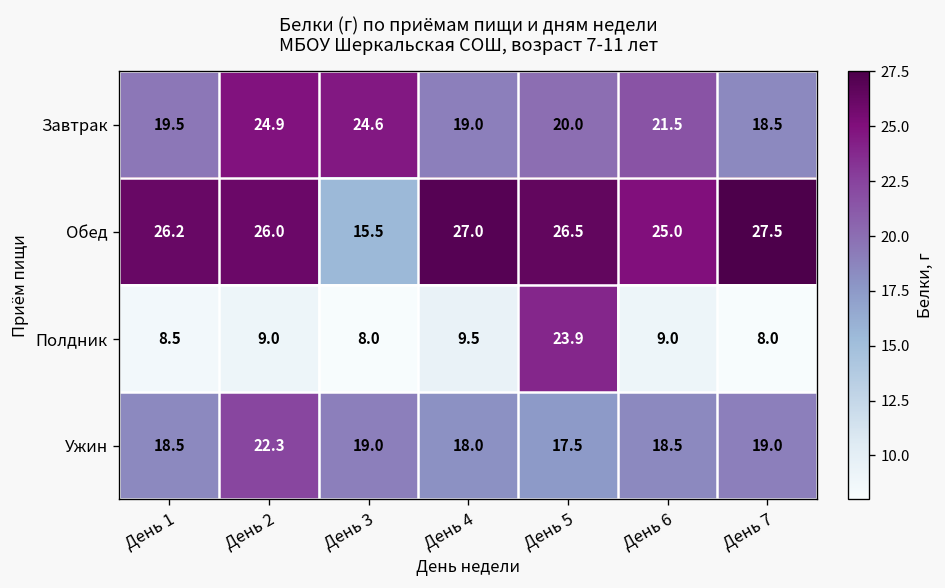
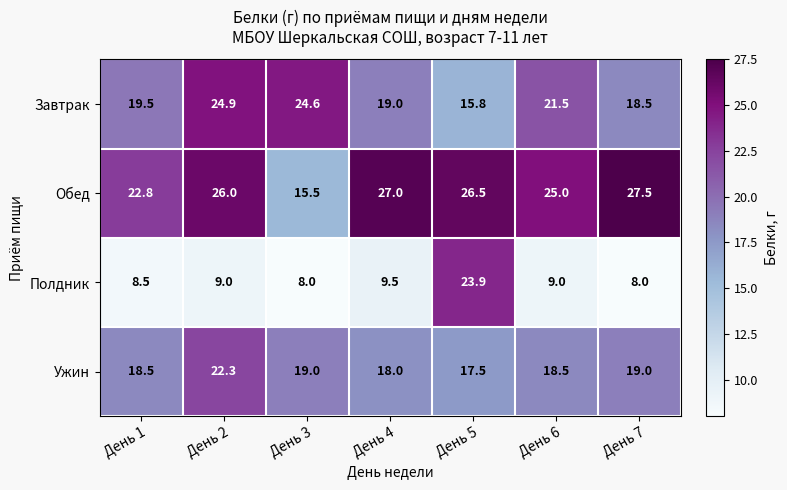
  {
    "Завтрак": {
      "День 1": 19.5,
      "День 2": 24.9,
      "День 3": 24.6,
      "День 4": 19.0,
-     "День 5": 20.0,
+     "День 5": 15.8,
      "День 6": 21.5,
      "День 7": 18.5
    },
    "Обед": {
-     "День 1": 26.2,
+     "День 1": 22.8,
      "День 2": 26.0,
      "День 3": 15.5,
      "День 4": 27.0,
      "День 5": 26.5,
      "День 6": 25.0,
      "День 7": 27.5
    },
    "Полдник": {
      "День 1": 8.5,
      "День 2": 9.0,
      "День 3": 8.0,
      "День 4": 9.5,
      "День 5": 23.9,
      "День 6": 9.0,
      "День 7": 8.0
    },
    "Ужин": {
      "День 1": 18.5,
      "День 2": 22.3,
      "День 3": 19.0,
      "День 4": 18.0,
      "День 5": 17.5,
      "День 6": 18.5,
      "День 7": 19.0
    }
  }
